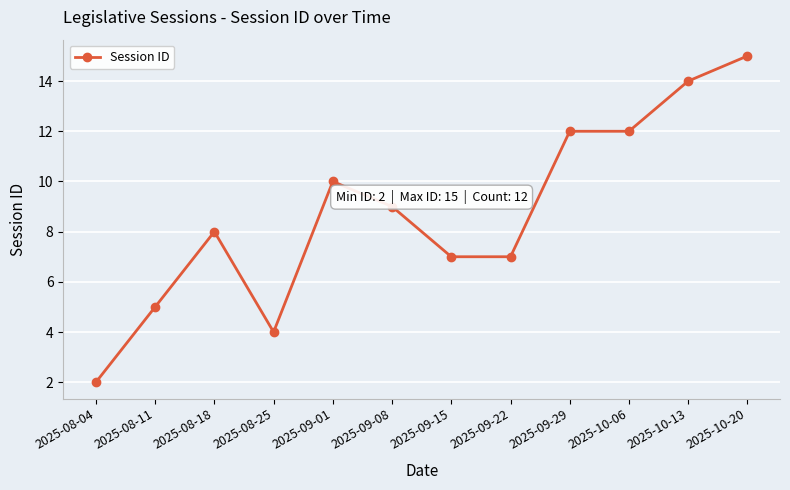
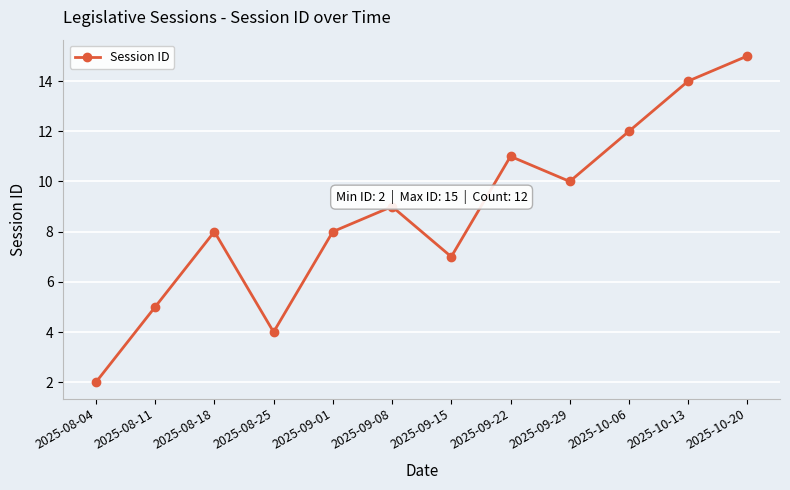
  {
    "2025-08-04": 2,
    "2025-08-11": 5,
    "2025-08-18": 8,
    "2025-08-25": 4,
-   "2025-09-01": 10,
+   "2025-09-01": 8,
    "2025-09-15": 7,
-   "2025-09-22": 7,
-   "2025-09-29": 12,
+   "2025-09-22": 11,
+   "2025-09-29": 10,
    "2025-10-06": 12,
    "2025-10-13": 14,
    "2025-10-20": 15
  }
